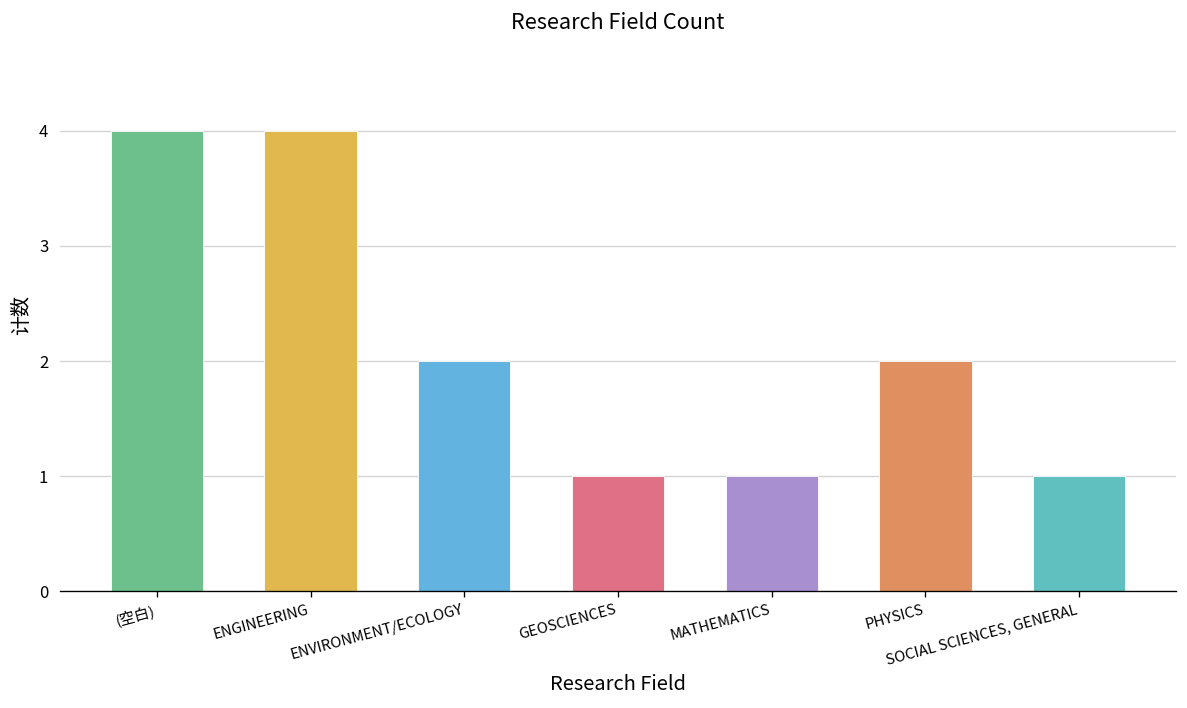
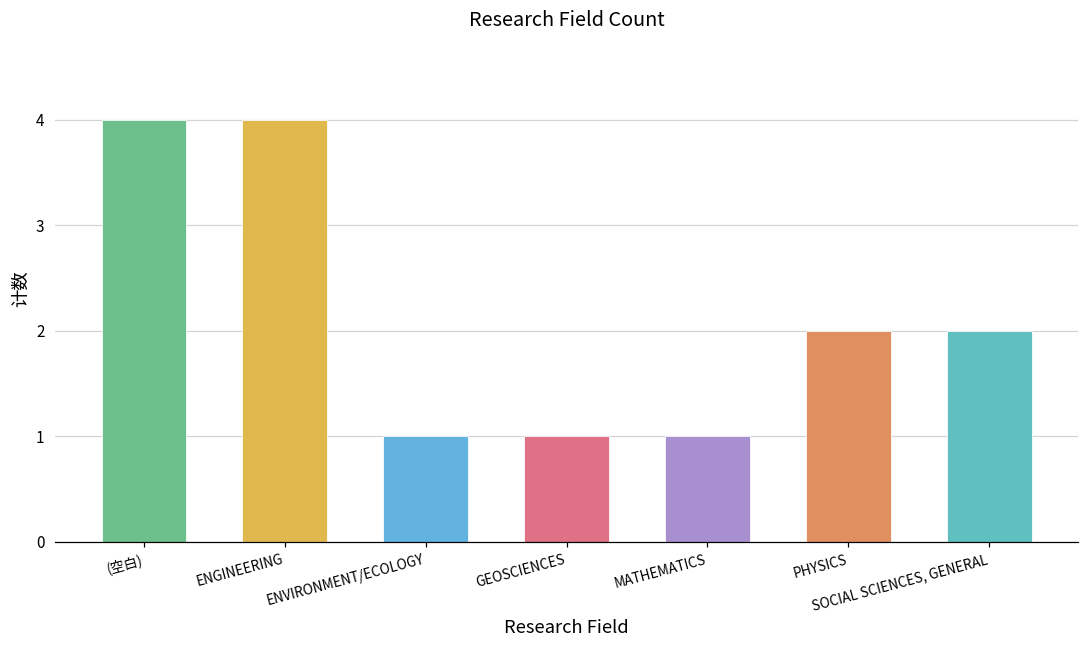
  {
    "(空白)": 4,
    "ENGINEERING": 4,
-   "ENVIRONMENT/ECOLOGY": 2,
+   "ENVIRONMENT/ECOLOGY": 1,
    "GEOSCIENCES": 1,
    "MATHEMATICS": 1,
    "PHYSICS": 2,
-   "SOCIAL SCIENCES, GENERAL": 1
+   "SOCIAL SCIENCES, GENERAL": 2
  }
